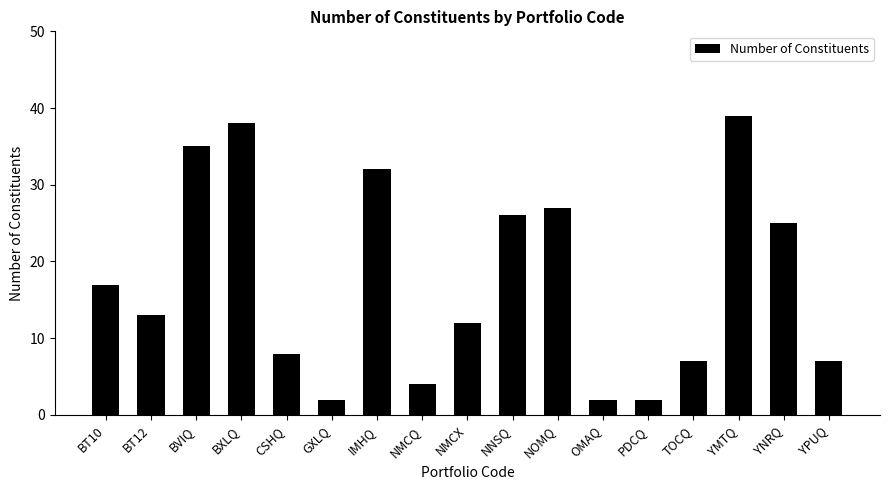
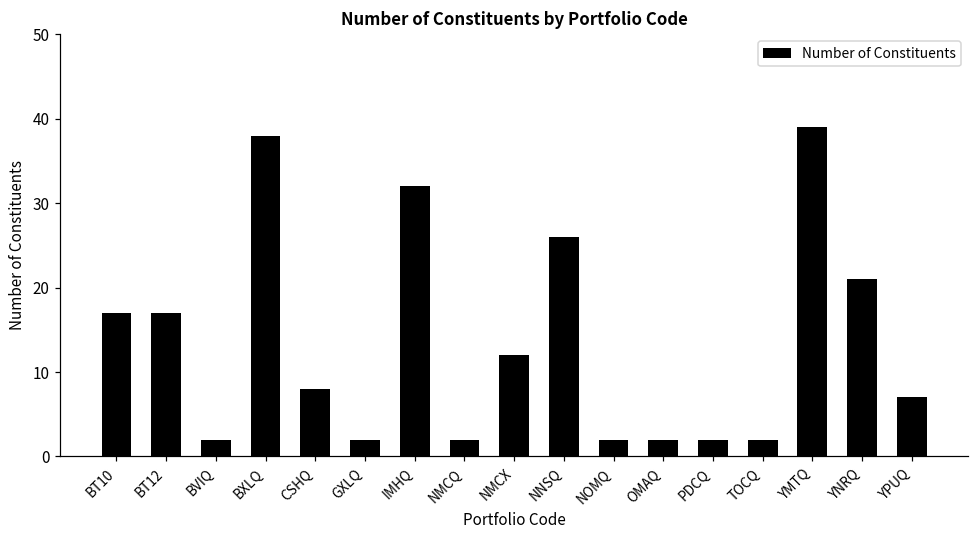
  {
    "BT10": 17,
-   "BT12": 13,
-   "BVIQ": 35,
+   "BT12": 17,
+   "BVIQ": 2,
    "BXLQ": 38,
    "CSHQ": 8,
    "GXLQ": 2,
    "IMHQ": 32,
-   "NMCQ": 4,
+   "NMCQ": 2,
    "NMCX": 12,
    "NNSQ": 26,
-   "NOMQ": 27,
+   "NOMQ": 2,
    "OMAQ": 2,
    "PDCQ": 2,
-   "TOCQ": 7,
+   "TOCQ": 2,
    "YMTQ": 39,
-   "YNRQ": 25,
+   "YNRQ": 21,
    "YPUQ": 7
  }
